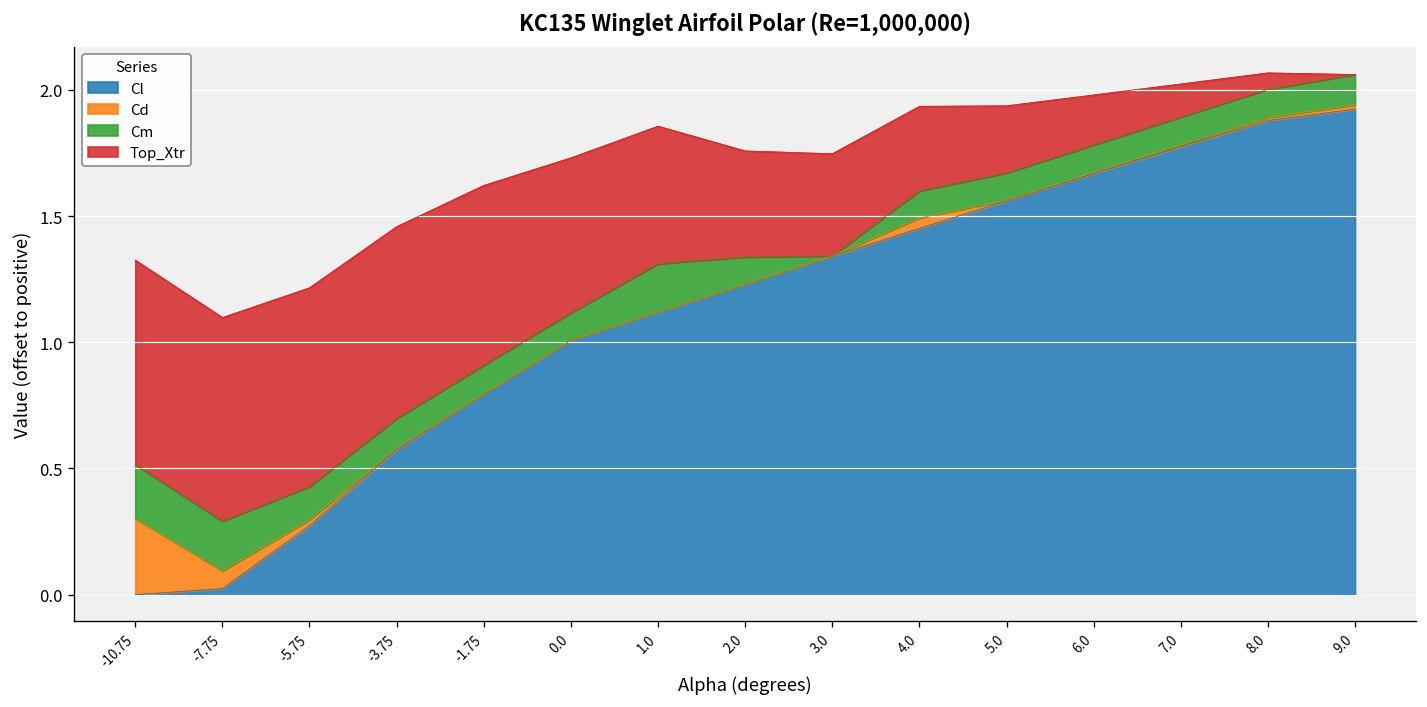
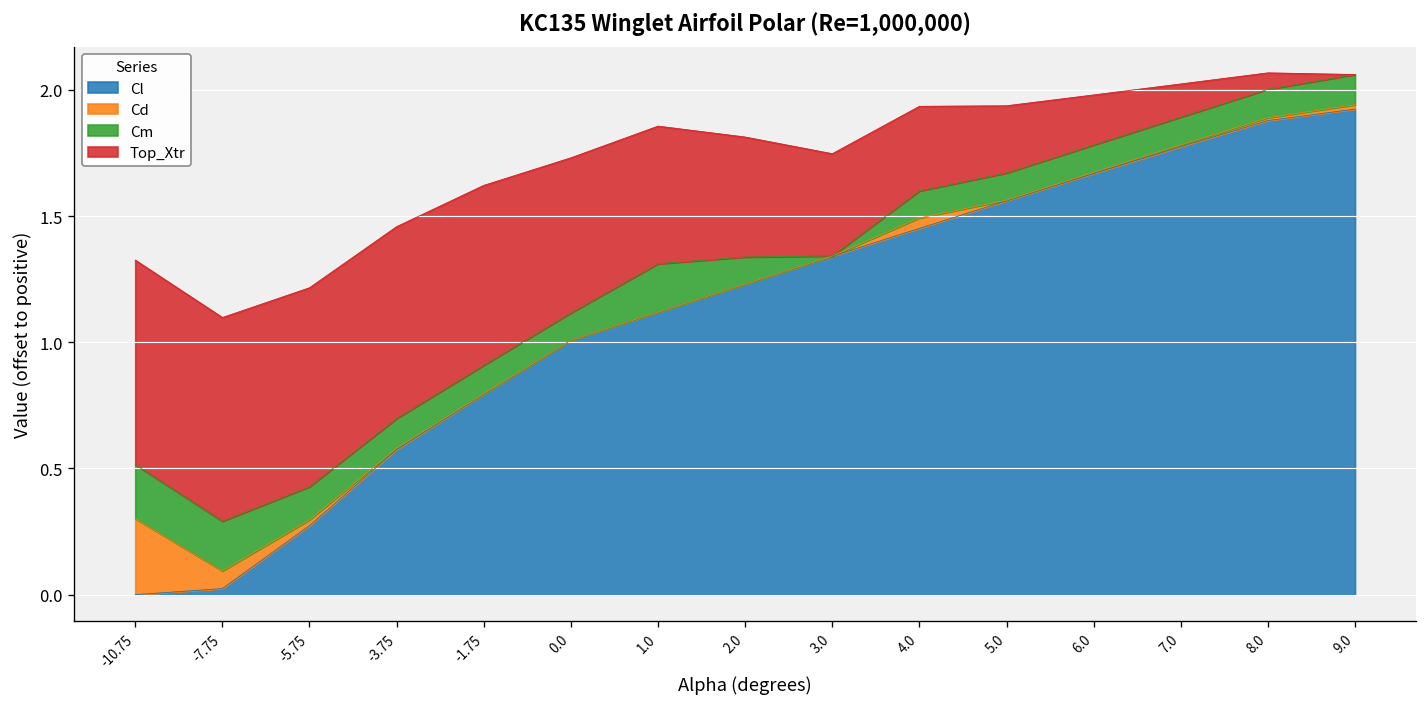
  {
    "Cl": {
      "-10.75": 0.00,
      "-7.75": 0.02,
      "-5.75": 0.27,
      "4.0": 1.45,
      "9.0": 1.92
    },
    "Cd": {
      "-10.75": 0.30,
      "-7.75": 0.07,
      "-5.75": 0.02,
      "4.0": 0.04,
      "9.0": 0.02
    },
    "Cm": {
      "-10.75": 0.21,
      "-7.75": 0.20,
      "-5.75": 0.13,
      "-3.75": 0.12,
      "-1.75": 0.11,
      "0.0": 0.11,
      "1.0": 0.19,
      "2.0": 0.11,
      "4.0": 0.11,
      "5.0": 0.11,
      "6.0": 0.11,
      "7.0": 0.11,
      "8.0": 0.11
    },
    "Top_Xtr": {
      "-10.75": 0.81,
      "-7.75": 0.81,
      "-5.75": 0.79,
      "-3.75": 0.76,
      "-1.75": 0.71,
      "0.0": 0.61,
      "1.0": 0.54,
-     "2.0": 0.42,
+     "2.0": 0.48,
      "3.0": 0.41,
      "4.0": 0.33,
      "5.0": 0.27,
      "6.0": 0.20,
      "7.0": 0.13,
      "8.0": 0.06
    }
  }
